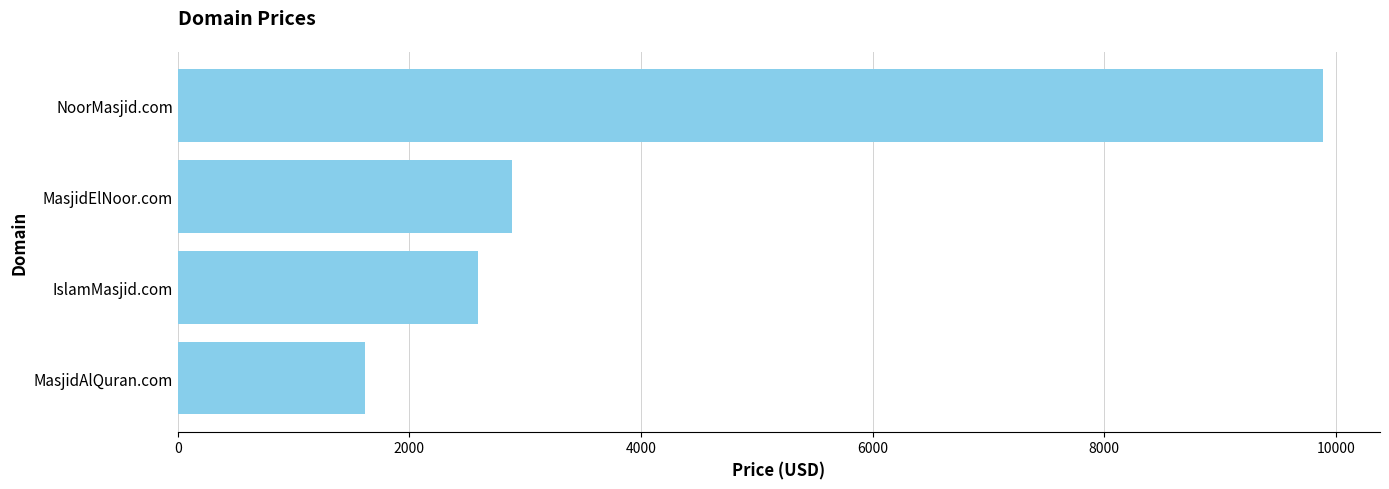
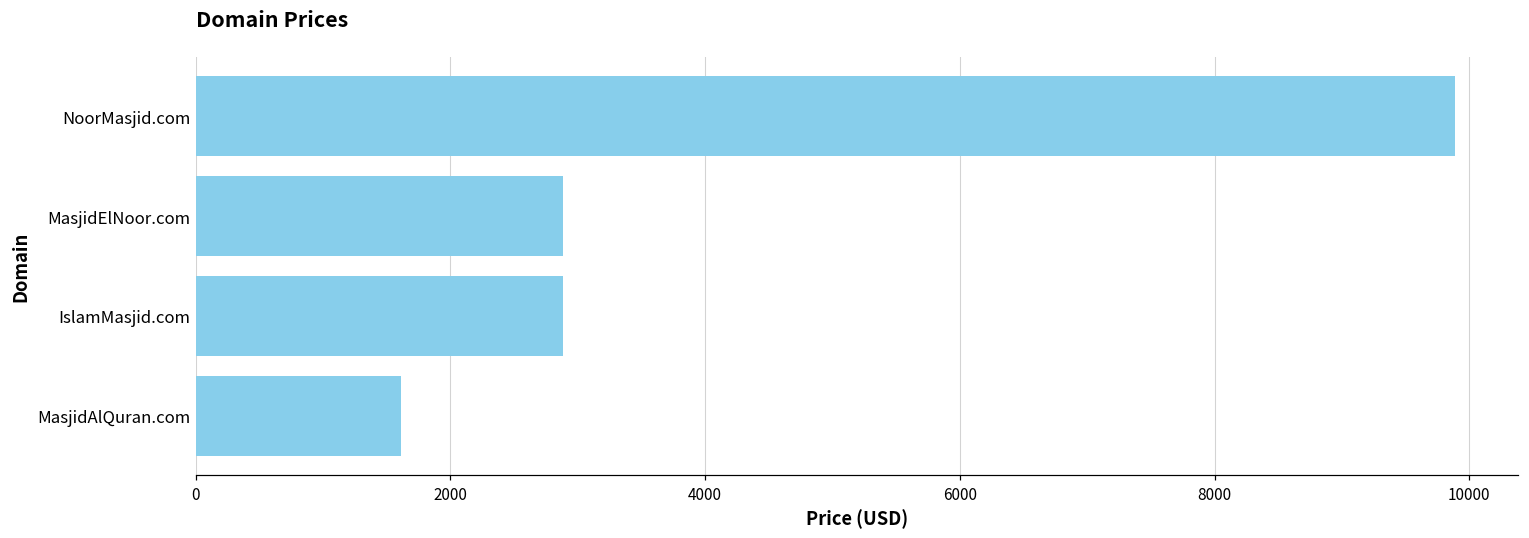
  {
    "NoorMasjid.com": 9890,
    "MasjidElNoor.com": 2890,
-   "IslamMasjid.com": 2590,
+   "IslamMasjid.com": 2890,
    "MasjidAlQuran.com": 1620
  }
